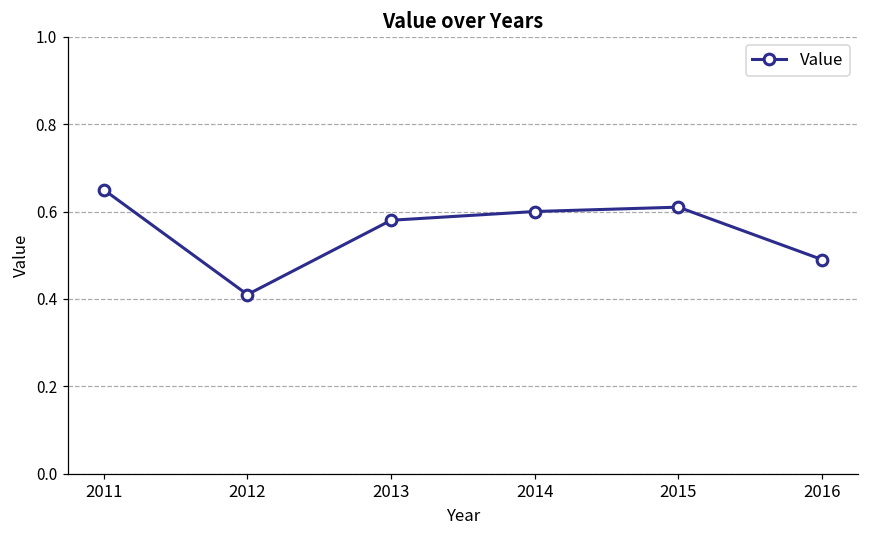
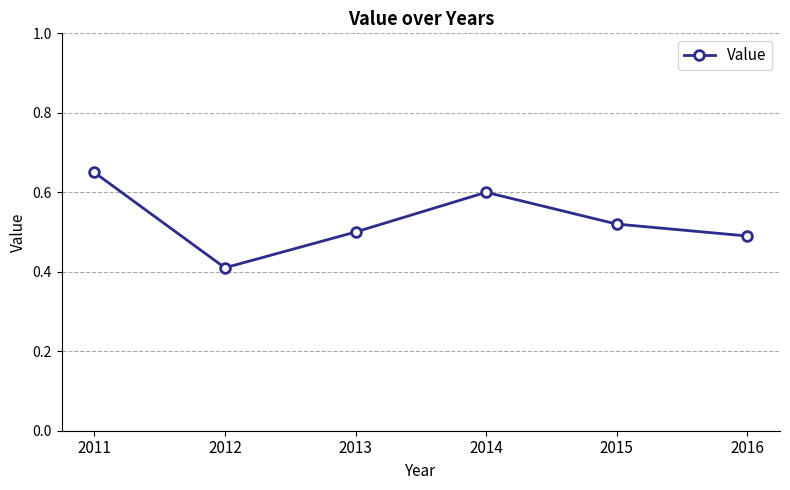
  {
    "2011": 0.65,
    "2012": 0.41,
-   "2013": 0.58,
+   "2013": 0.50,
    "2014": 0.60,
-   "2015": 0.61,
+   "2015": 0.52,
    "2016": 0.49
  }
